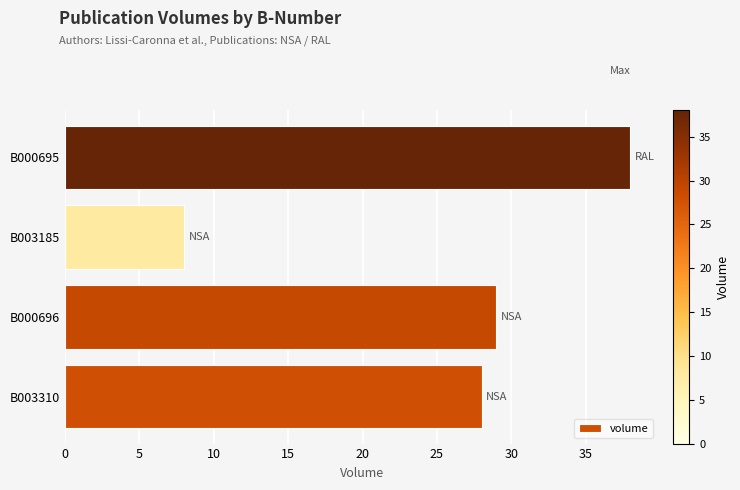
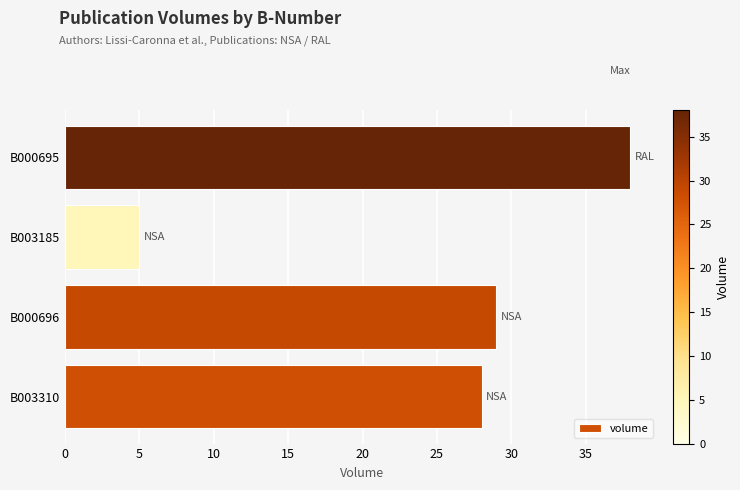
  {
    "B000695": 38,
-   "B003185": 8,
+   "B003185": 5,
    "B000696": 29,
    "B003310": 28
  }
